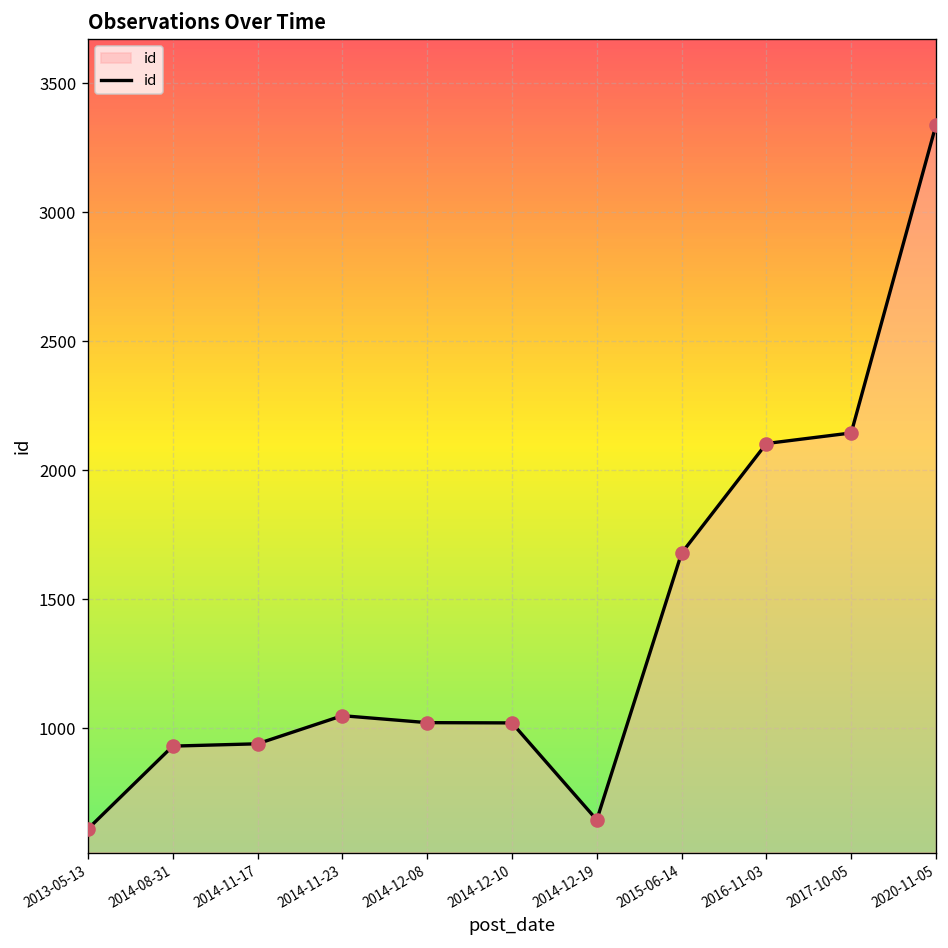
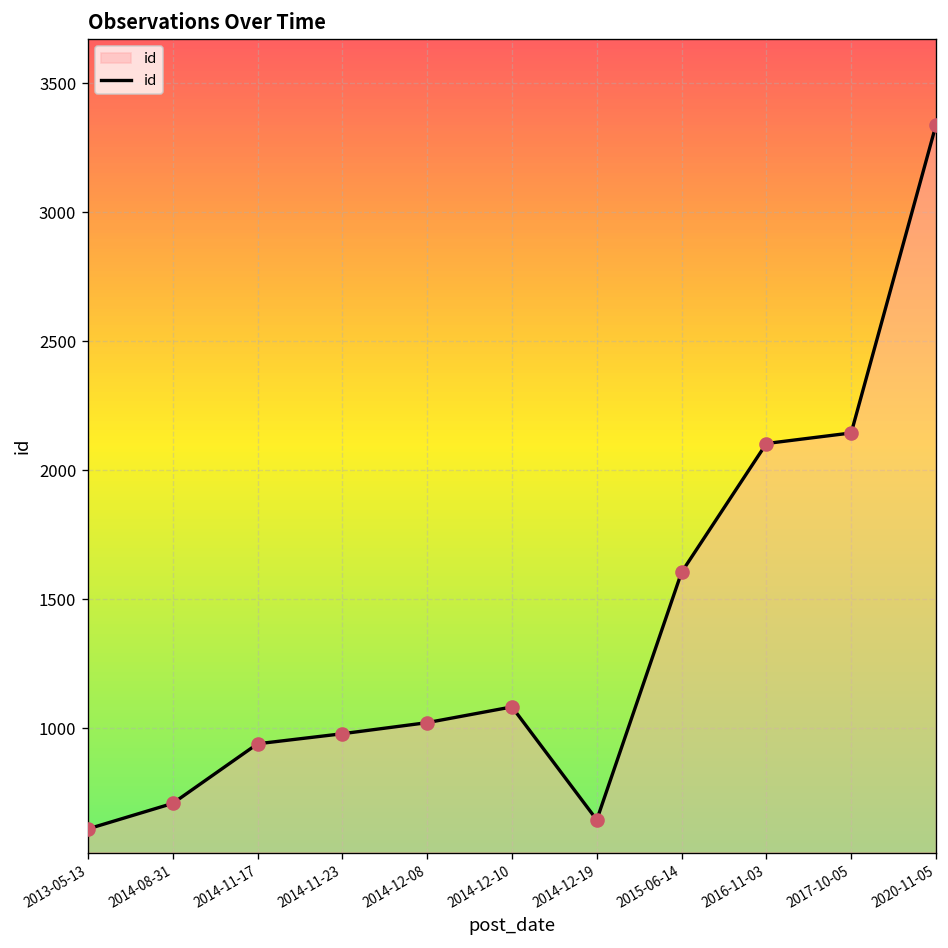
  {
    "2013-05-13": 610,
-   "2014-08-31": 930,
+   "2014-08-31": 710,
    "2014-11-17": 940,
-   "2014-11-23": 1050,
+   "2014-11-23": 980,
    "2014-12-08": 1020,
-   "2014-12-10": 1020,
+   "2014-12-10": 1080,
    "2014-12-19": 650,
-   "2015-06-14": 1680,
+   "2015-06-14": 1610,
    "2016-11-03": 2100,
    "2017-10-05": 2150,
    "2020-11-05": 3340
  }
